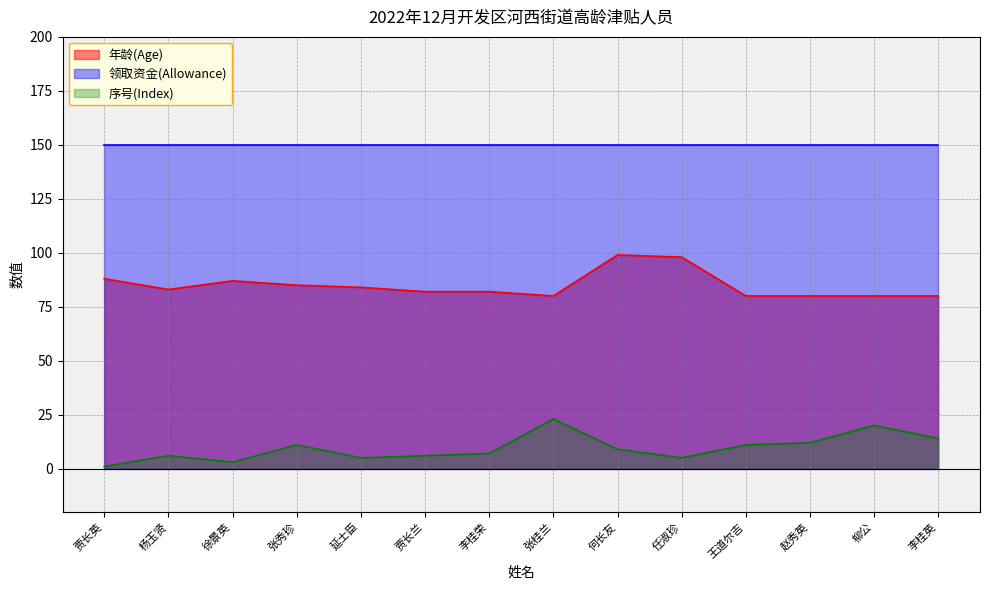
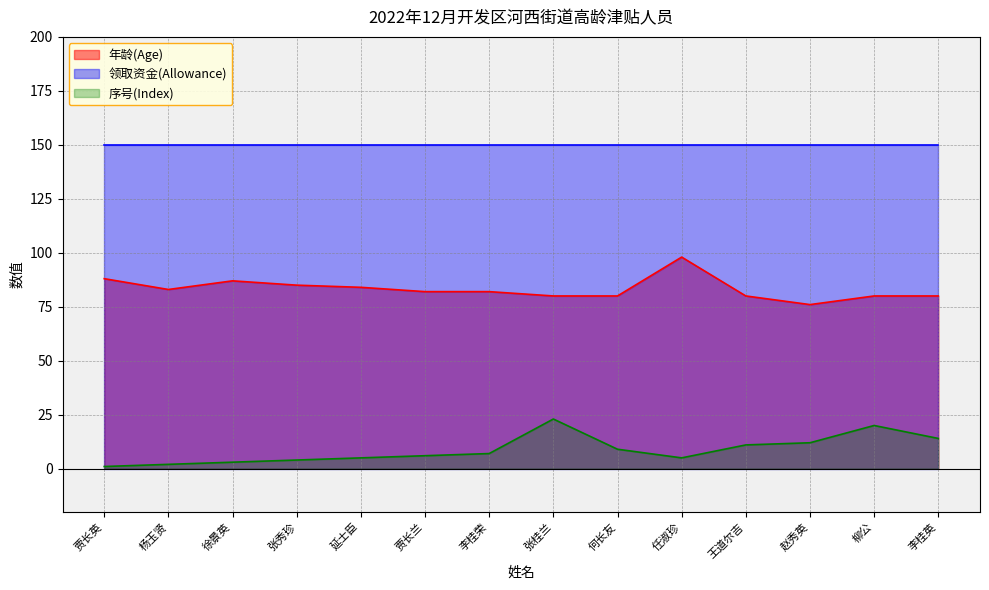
  {
    "年龄(Age)": {
      "贾长英": 88,
      "杨玉贤": 83,
      "徐景英": 87,
      "张秀珍": 85,
      "延士臣": 84,
      "贾长兰": 82,
      "李桂荣": 82,
      "张桂兰": 80,
-     "何长友": 99,
+     "何长友": 80,
      "任淑珍": 98,
      "王道尔吉": 80,
-     "赵秀英": 80,
+     "赵秀英": 76,
      "柳公": 80,
      "李桂英": 80
    },
    "领取资金(Allowance)": {
      "贾长英": 150,
      "杨玉贤": 150,
      "徐景英": 150,
      "张秀珍": 150,
      "延士臣": 150,
      "贾长兰": 150,
      "李桂荣": 150,
      "张桂兰": 150,
      "何长友": 150,
      "任淑珍": 150,
      "王道尔吉": 150,
      "赵秀英": 150,
      "柳公": 150,
      "李桂英": 150
    },
    "序号(Index)": {
      "贾长英": 1,
-     "杨玉贤": 6,
+     "杨玉贤": 2,
      "徐景英": 3,
-     "张秀珍": 11,
+     "张秀珍": 4,
      "延士臣": 5,
      "贾长兰": 6,
      "李桂荣": 7,
      "张桂兰": 23,
      "何长友": 9,
      "任淑珍": 5,
      "王道尔吉": 11,
      "赵秀英": 12,
      "柳公": 20,
      "李桂英": 14
    }
  }
